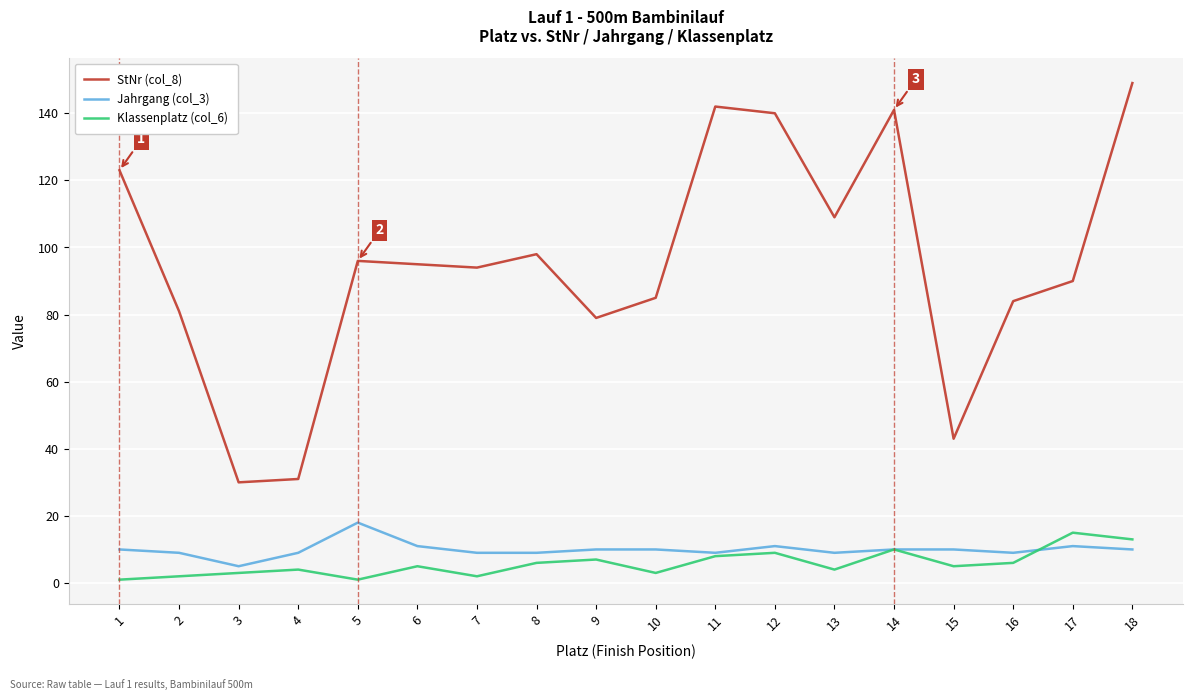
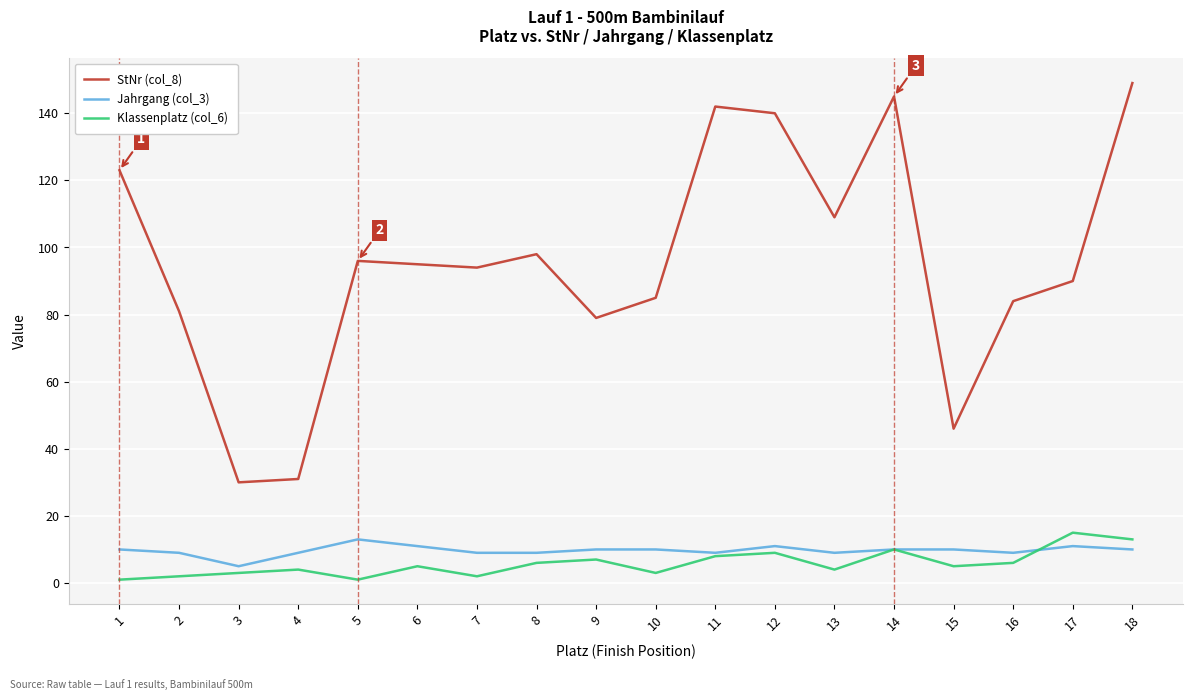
  {
    "StNr (col_8)": {
      "1": 123,
      "2": 81,
      "3": 30,
      "4": 31,
      "5": 96,
      "6": 95,
      "7": 94,
      "8": 98,
      "9": 79,
      "10": 85,
      "11": 142,
      "12": 140,
      "13": 109,
-     "14": 141,
-     "15": 43,
+     "14": 145,
+     "15": 46,
      "16": 84,
      "17": 90,
      "18": 149
    },
    "Jahrgang (col_3)": {
      "1": 10,
      "2": 9,
      "3": 5,
      "4": 9,
-     "5": 18,
+     "5": 13,
      "6": 11,
      "7": 9,
      "8": 9,
      "9": 10,
      "10": 10,
      "11": 9,
      "12": 11,
      "13": 9,
      "15": 10,
      "16": 9,
      "17": 11,
      "18": 10
    },
    "Klassenplatz (col_6)": {
      "1": 1,
      "2": 2,
      "3": 3,
      "4": 4,
      "5": 1,
      "6": 5,
      "7": 2,
      "8": 6,
      "9": 7,
      "10": 3,
      "11": 8,
      "12": 9,
      "13": 4,
      "15": 5,
      "16": 6,
      "17": 15,
      "18": 13
    }
  }
